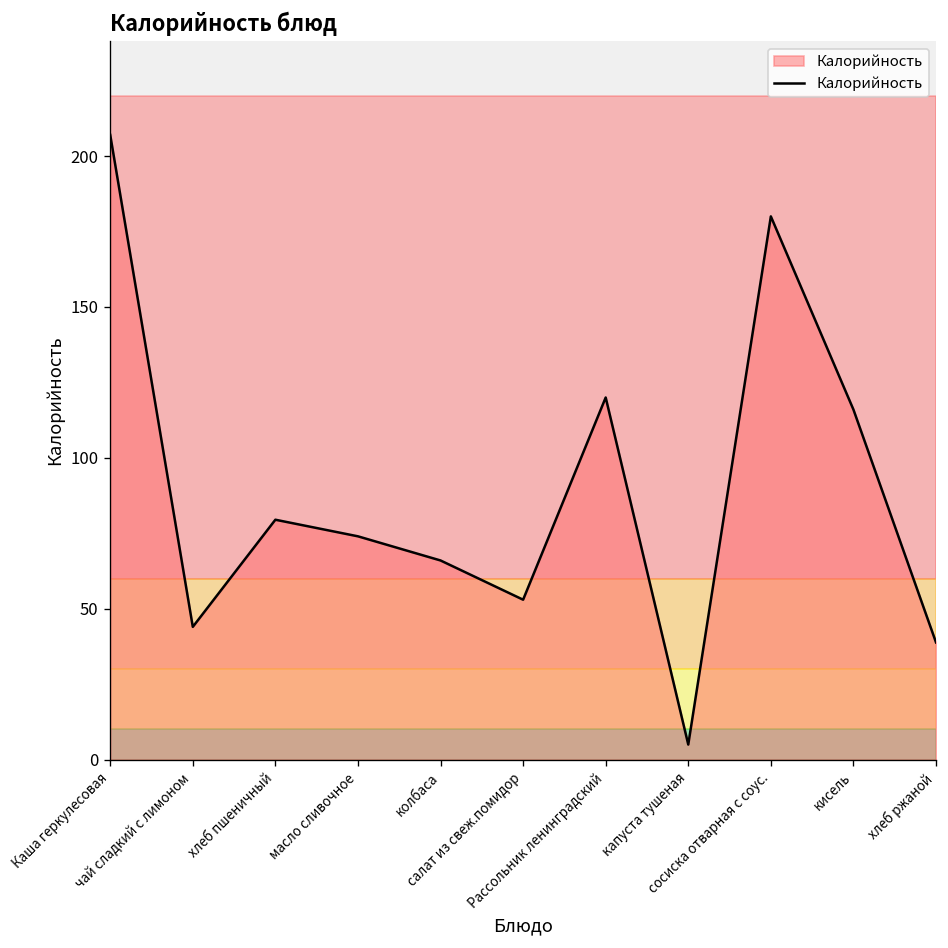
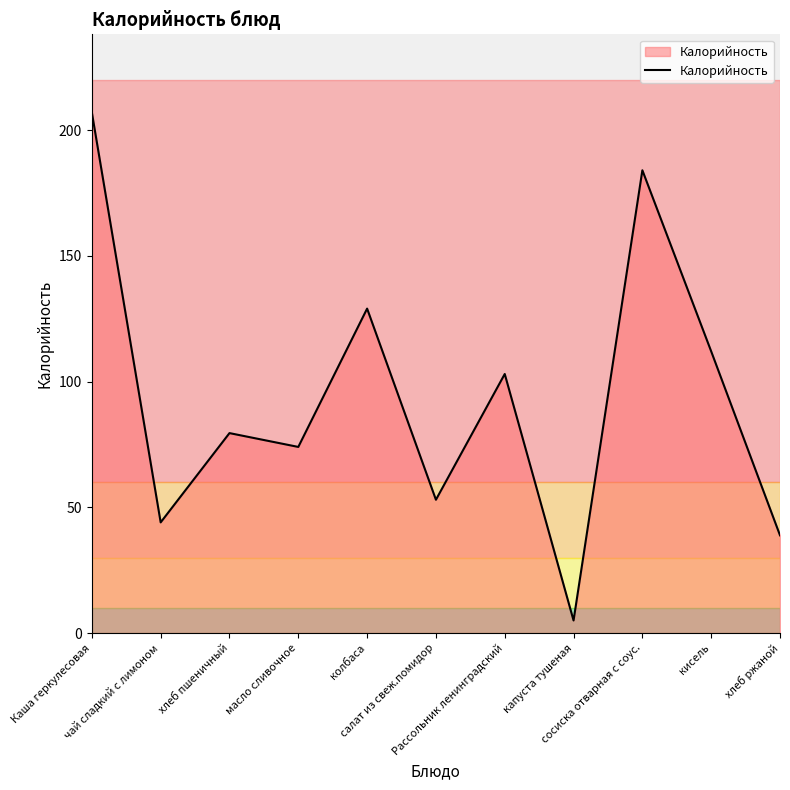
  {
    "Каша геркулесовая": 207,
    "чай сладкий с лимоном": 44,
    "хлеб пшеничный": 80,
    "масло сливочное": 74,
-   "колбаса": 66,
+   "колбаса": 129,
    "салат из свеж.помидор": 53,
-   "Рассольник ленинградский": 120,
+   "Рассольник ленинградский": 103,
    "капуста тушеная": 5,
-   "сосиска отварная с соус.": 180,
-   "кисель": 116,
+   "сосиска отварная с соус.": 184,
+   "кисель": 112,
    "хлеб ржаной": 39
  }
